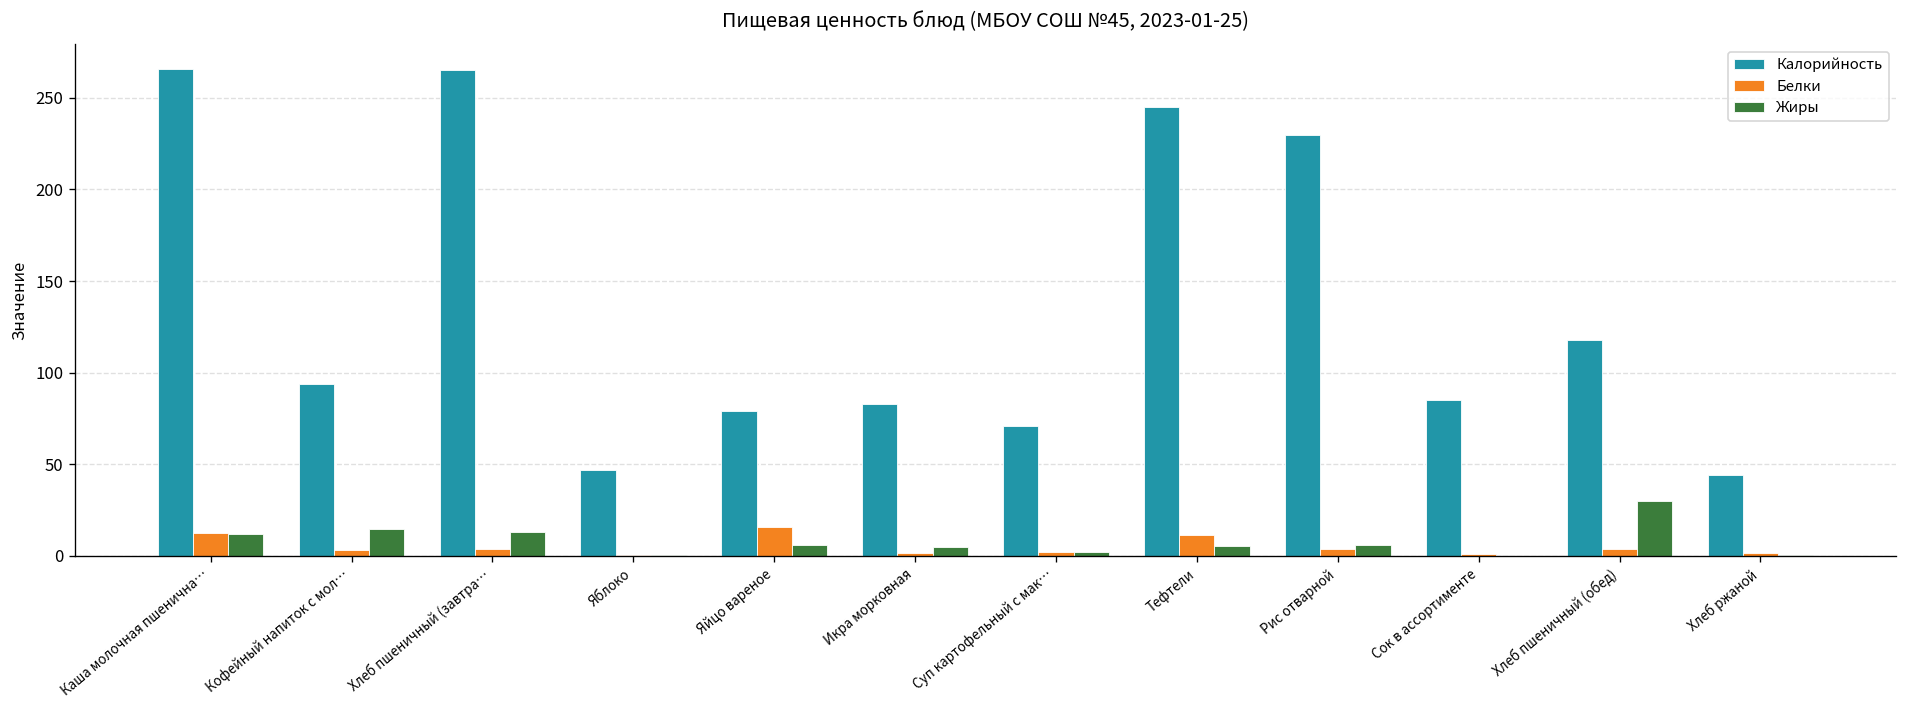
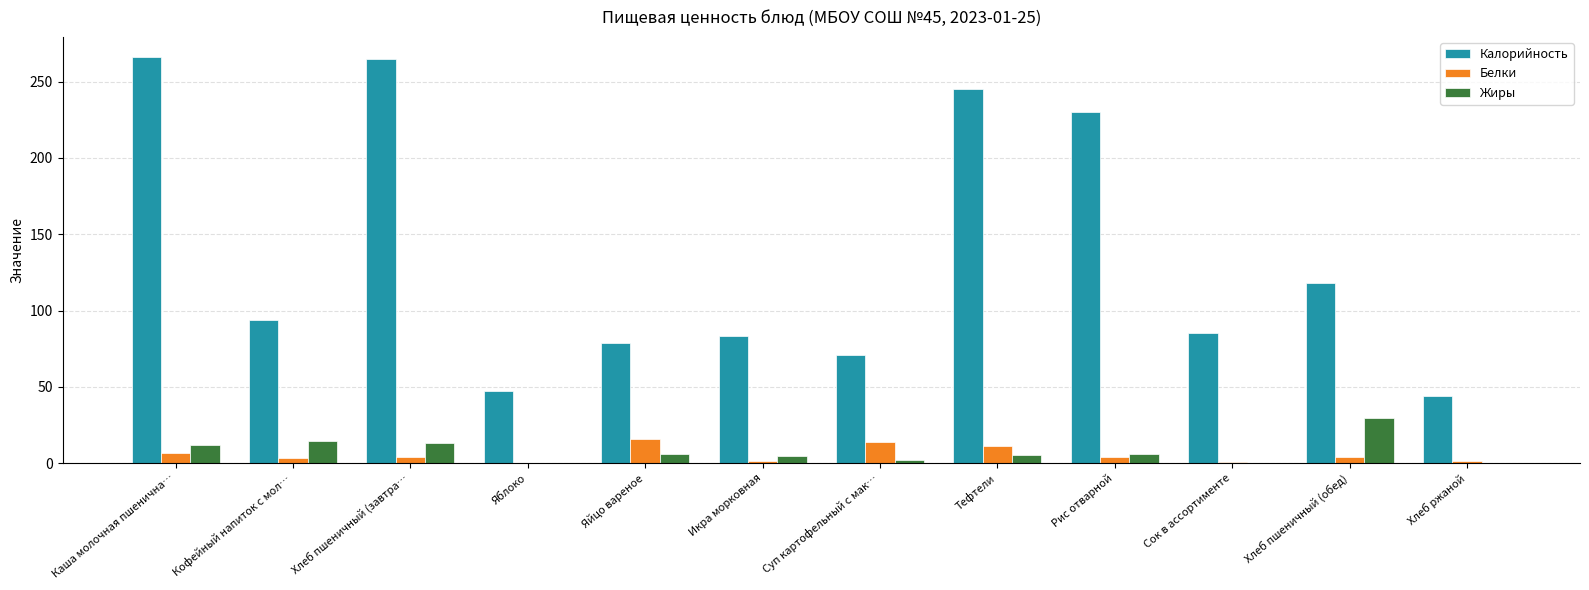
  {
    "Калорийность": {
      "Каша молочная пшенична…": 266,
      "Кофейный напиток с мол…": 94,
      "Хлеб пшеничный (завтра…": 265,
      "Яблоко": 47,
      "Яйцо вареное": 79,
      "Икра морковная": 83,
      "Суп картофельный с мак…": 71,
      "Тефтели": 245,
      "Рис отварной": 230,
      "Сок в ассортименте": 85,
      "Хлеб пшеничный (обед)": 118,
      "Хлеб ржаной": 44
    },
    "Белки": {
-     "Каша молочная пшенична…": 12,
+     "Каша молочная пшенична…": 7,
      "Кофейный напиток с мол…": 3,
      "Хлеб пшеничный (завтра…": 4,
      "Яйцо вареное": 16,
-     "Суп картофельный с мак…": 2,
+     "Суп картофельный с мак…": 14,
      "Тефтели": 11,
      "Рис отварной": 4,
      "Хлеб пшеничный (обед)": 4,
      "Хлеб ржаной": 2
    },
    "Жиры": {
      "Каша молочная пшенична…": 12,
      "Кофейный напиток с мол…": 14,
      "Хлеб пшеничный (завтра…": 13,
      "Яйцо вареное": 6,
      "Икра морковная": 5,
      "Суп картофельный с мак…": 2,
      "Тефтели": 5,
      "Рис отварной": 6,
      "Сок в ассортименте": 0,
      "Хлеб пшеничный (обед)": 30
    }
  }
